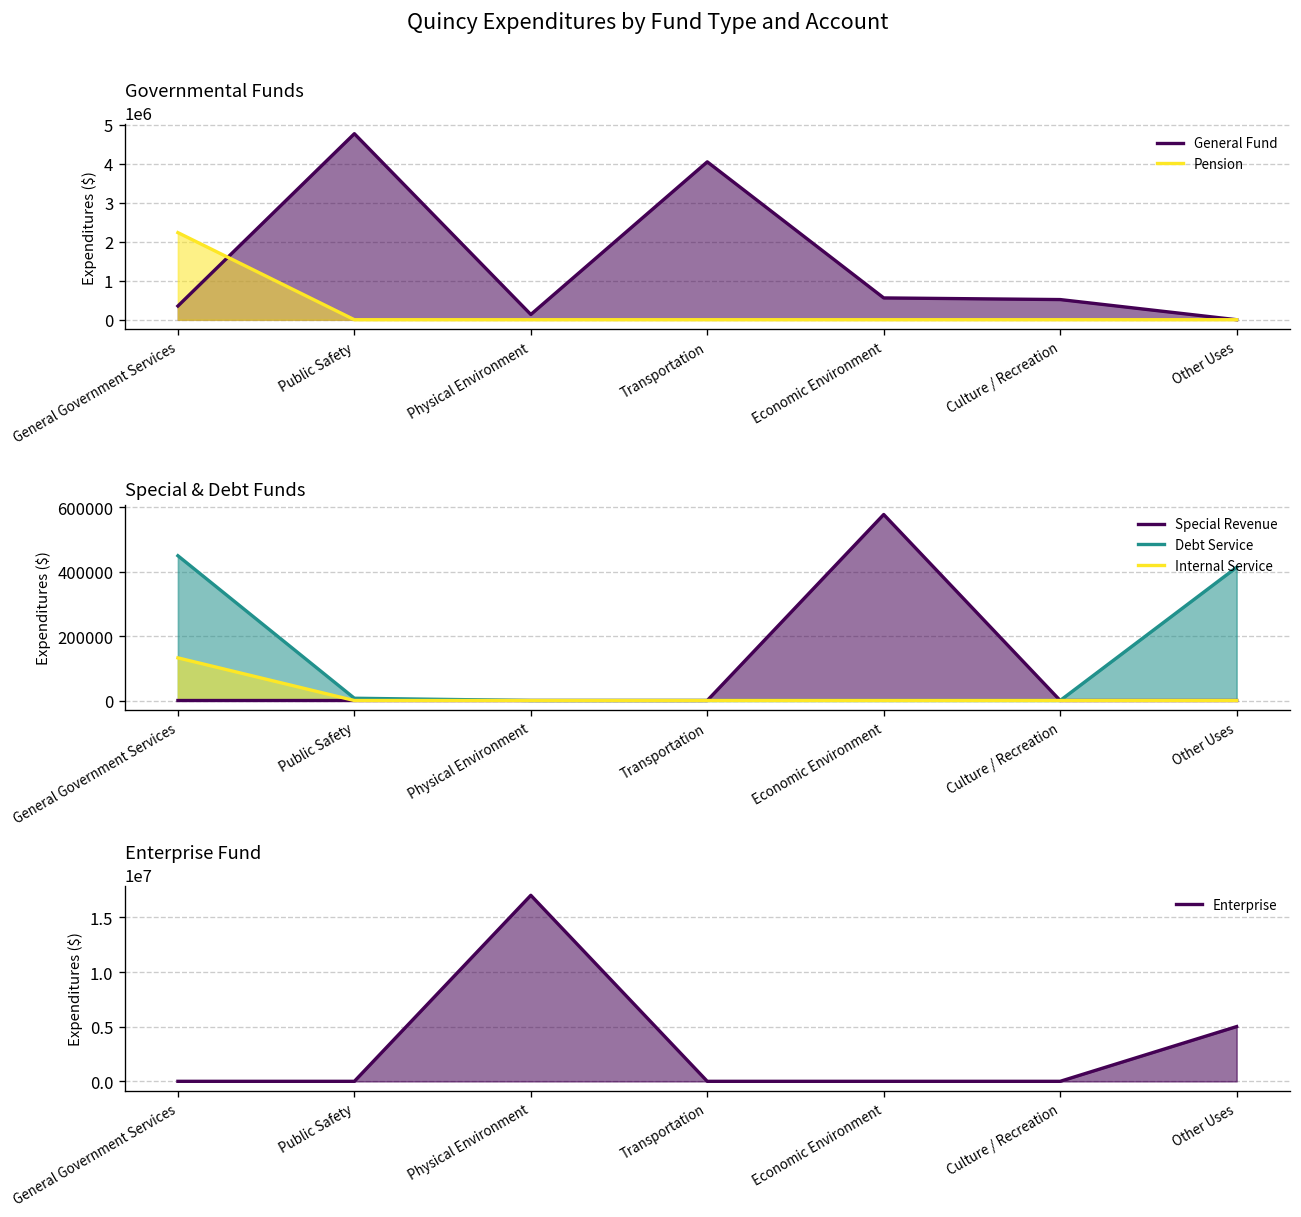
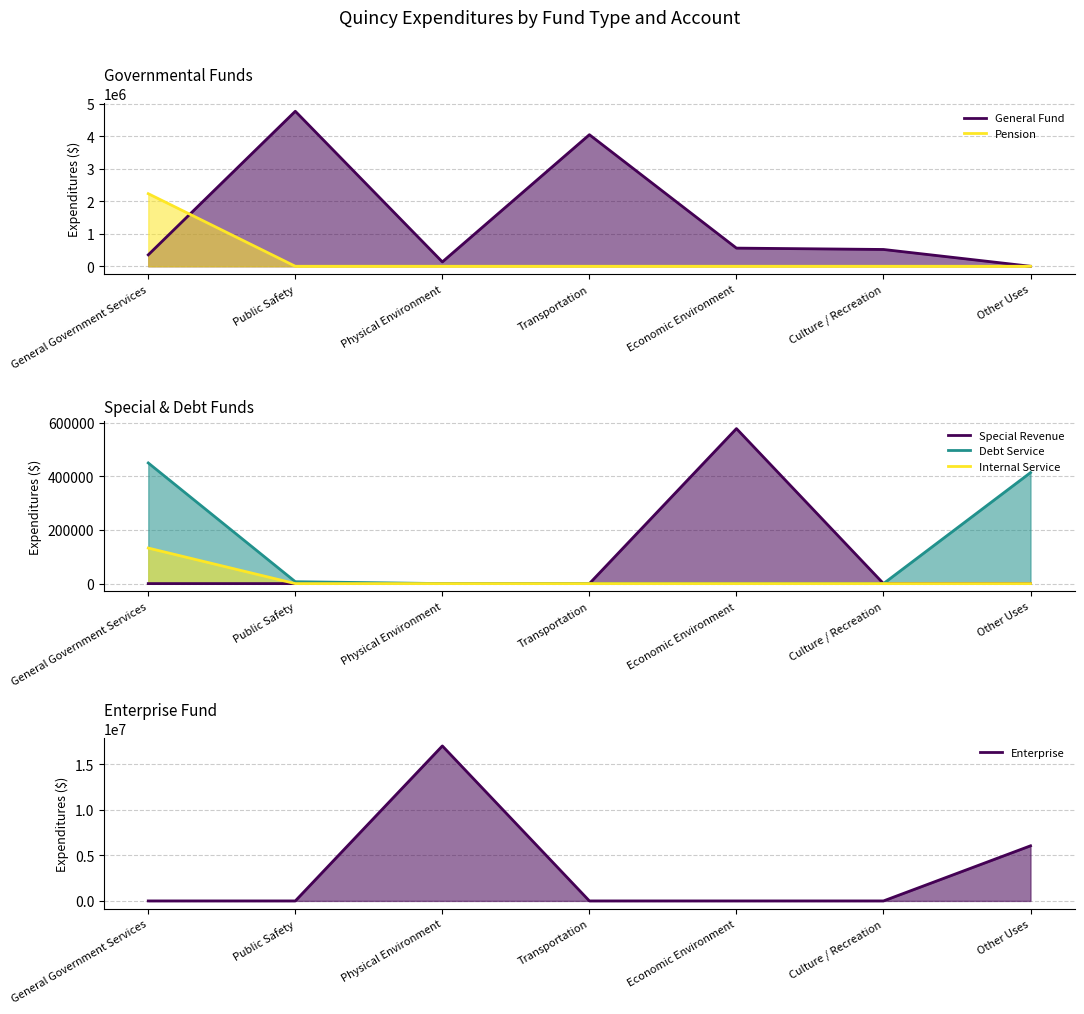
  {
    "Governmental Funds": {
      "General Fund": {
        "General Government Services": 400000,
        "Public Safety": 4800000,
        "Physical Environment": 100000,
        "Transportation": 4000000,
        "Economic Environment": 600000,
        "Culture / Recreation": 500000
      },
      "Pension": {
        "General Government Services": 2200000,
        "Public Safety": 0,
        "Physical Environment": 0,
        "Transportation": 0,
        "Economic Environment": 0,
        "Culture / Recreation": 0
      }
    },
    "Special & Debt Funds": {
      "Special Revenue": {
        "General Government Services": 0,
        "Economic Environment": 580000
      },
      "Debt Service": {
        "General Government Services": 450000,
        "Other Uses": 410000
      },
      "Internal Service": {
        "General Government Services": 130000
      }
    },
    "Enterprise Fund": {
      "General Government Services": 0,
      "Public Safety": 0,
      "Physical Environment": 17000000,
      "Transportation": 0,
      "Economic Environment": 0,
      "Culture / Recreation": 0,
-     "Other Uses": 5000000
+     "Other Uses": 6000000
    }
  }
